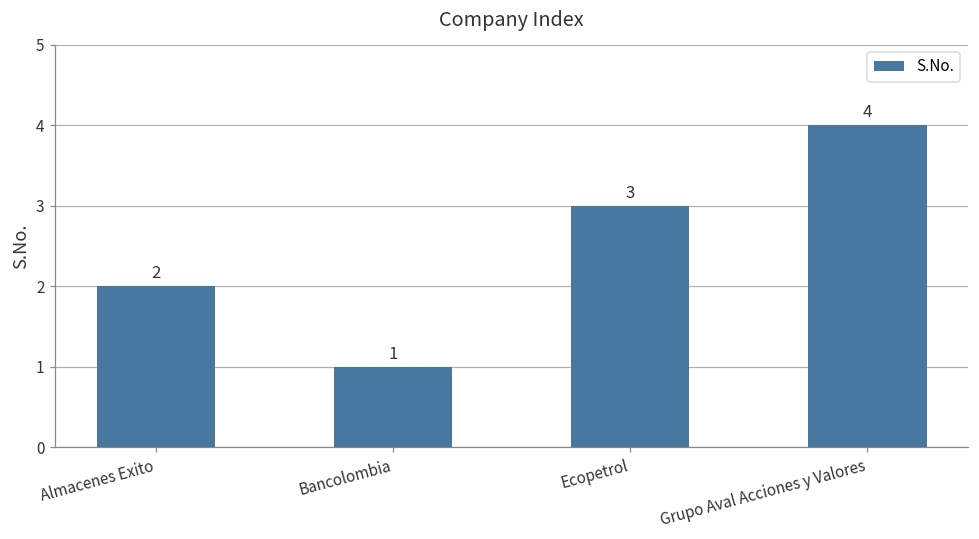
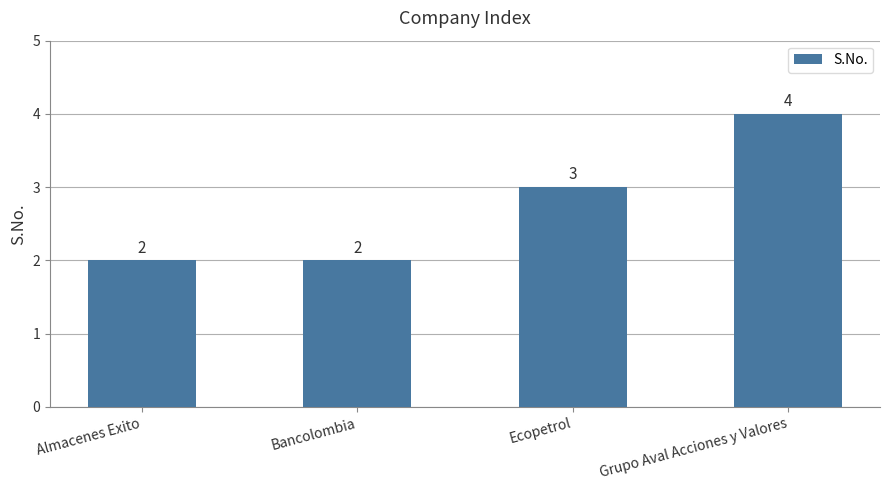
  {
    "Almacenes Exito": 2,
-   "Bancolombia": 1,
+   "Bancolombia": 2,
    "Ecopetrol": 3,
    "Grupo Aval Acciones y Valores": 4
  }
